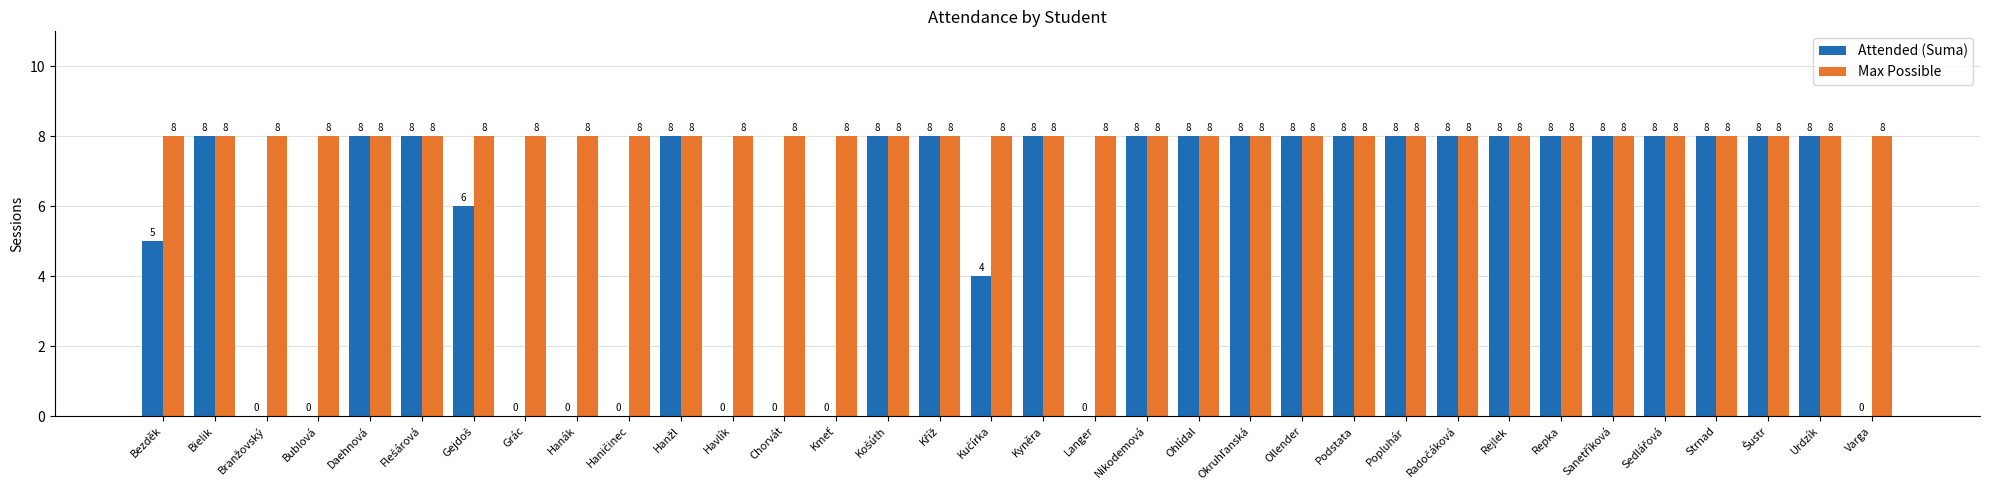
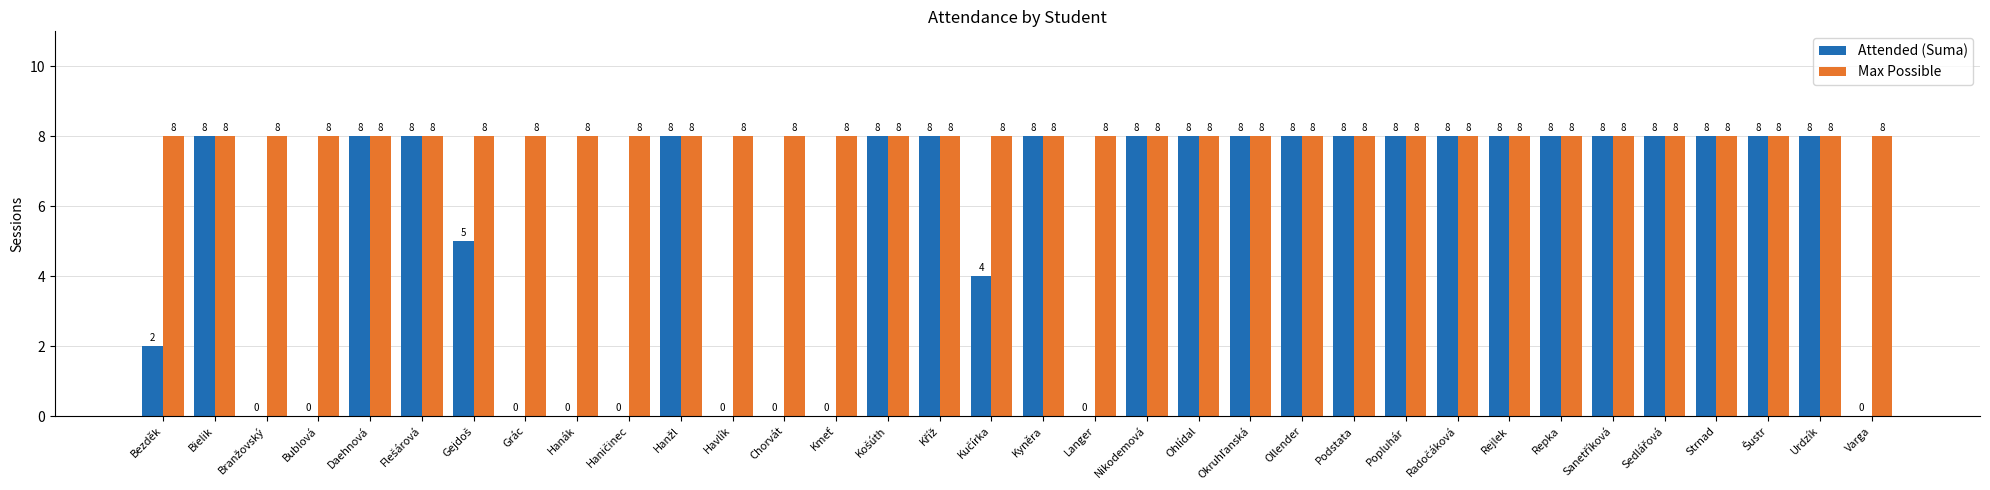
  {
    "Attended (Suma)": {
-     "Bezděk": 5,
+     "Bezděk": 2,
      "Bielik": 8,
      "Branžovský": 0,
      "Bublová": 0,
      "Daehnová": 8,
      "Flešárová": 8,
-     "Gejdoš": 6,
+     "Gejdoš": 5,
      "Grác": 0,
      "Hanák": 0,
      "Haničinec": 0,
      "Hanžl": 8,
      "Havlík": 0,
      "Chorvát": 0,
      "Kmeť": 0,
      "Košúth": 8,
      "Kříž": 8,
      "Kučírka": 4,
      "Kyněra": 8,
      "Langer": 0,
      "Nikodemová": 8,
      "Ohlídal": 8,
      "Okruhľanská": 8,
      "Ollender": 8,
      "Podstata": 8,
      "Popluhár": 8,
      "Radočáková": 8,
      "Rejlek": 8,
      "Repka": 8,
      "Sanetříková": 8,
      "Sedlářová": 8,
      "Strnad": 8,
      "Šustr": 8,
      "Urdzík": 8,
      "Varga": 0
    },
    "Max Possible": {
      "Bezděk": 8,
      "Bielik": 8,
      "Branžovský": 8,
      "Bublová": 8,
      "Daehnová": 8,
      "Flešárová": 8,
      "Gejdoš": 8,
      "Grác": 8,
      "Hanák": 8,
      "Haničinec": 8,
      "Hanžl": 8,
      "Havlík": 8,
      "Chorvát": 8,
      "Kmeť": 8,
      "Košúth": 8,
      "Kříž": 8,
      "Kučírka": 8,
      "Kyněra": 8,
      "Langer": 8,
      "Nikodemová": 8,
      "Ohlídal": 8,
      "Okruhľanská": 8,
      "Ollender": 8,
      "Podstata": 8,
      "Popluhár": 8,
      "Radočáková": 8,
      "Rejlek": 8,
      "Repka": 8,
      "Sanetříková": 8,
      "Sedlářová": 8,
      "Strnad": 8,
      "Šustr": 8,
      "Urdzík": 8,
      "Varga": 8
    }
  }
